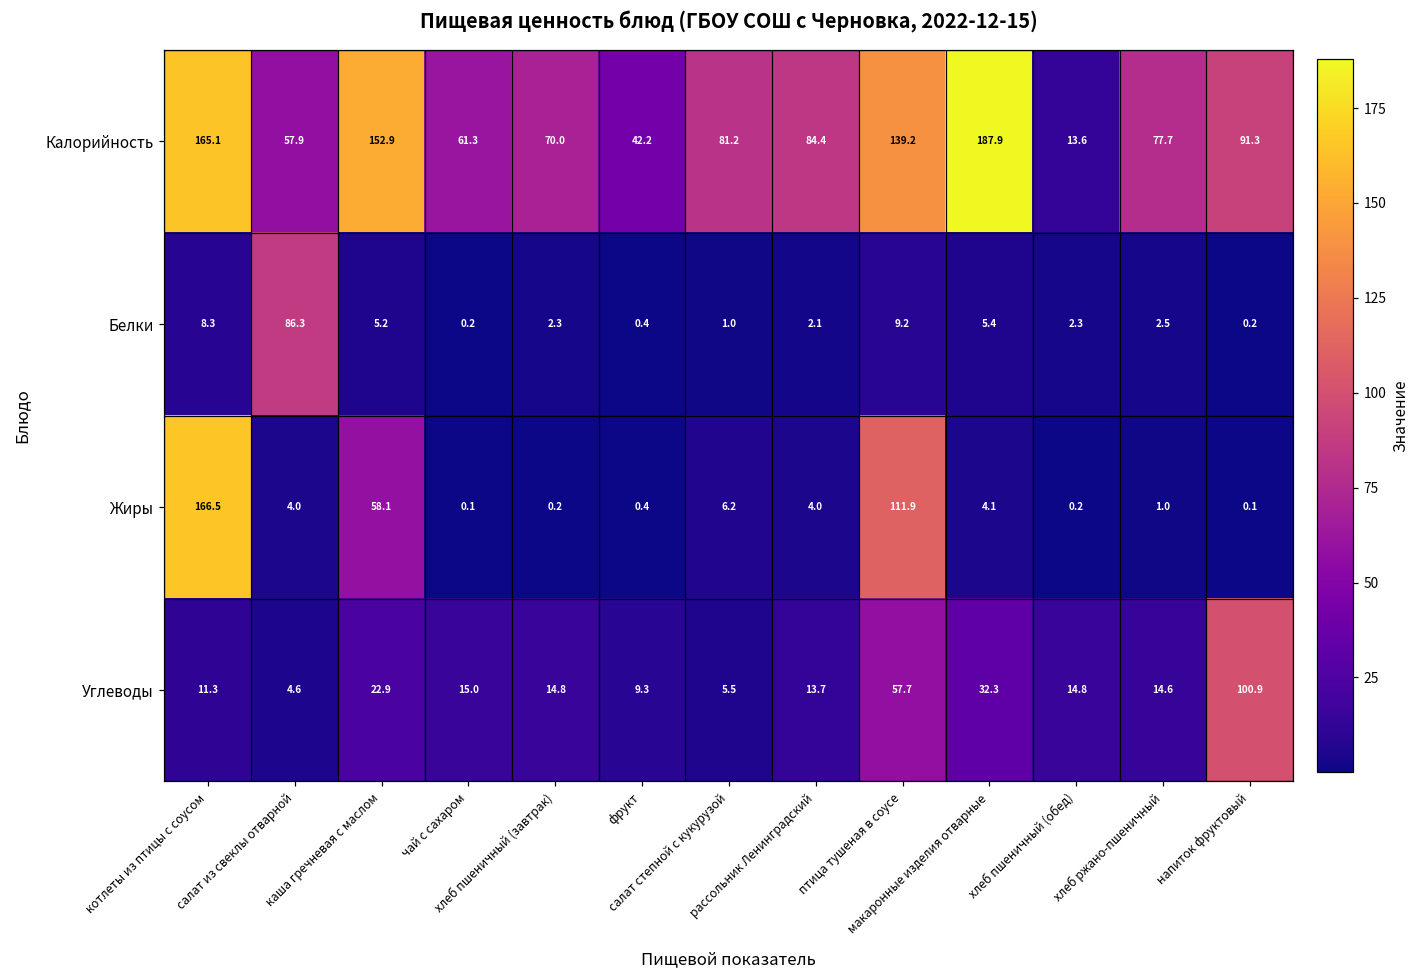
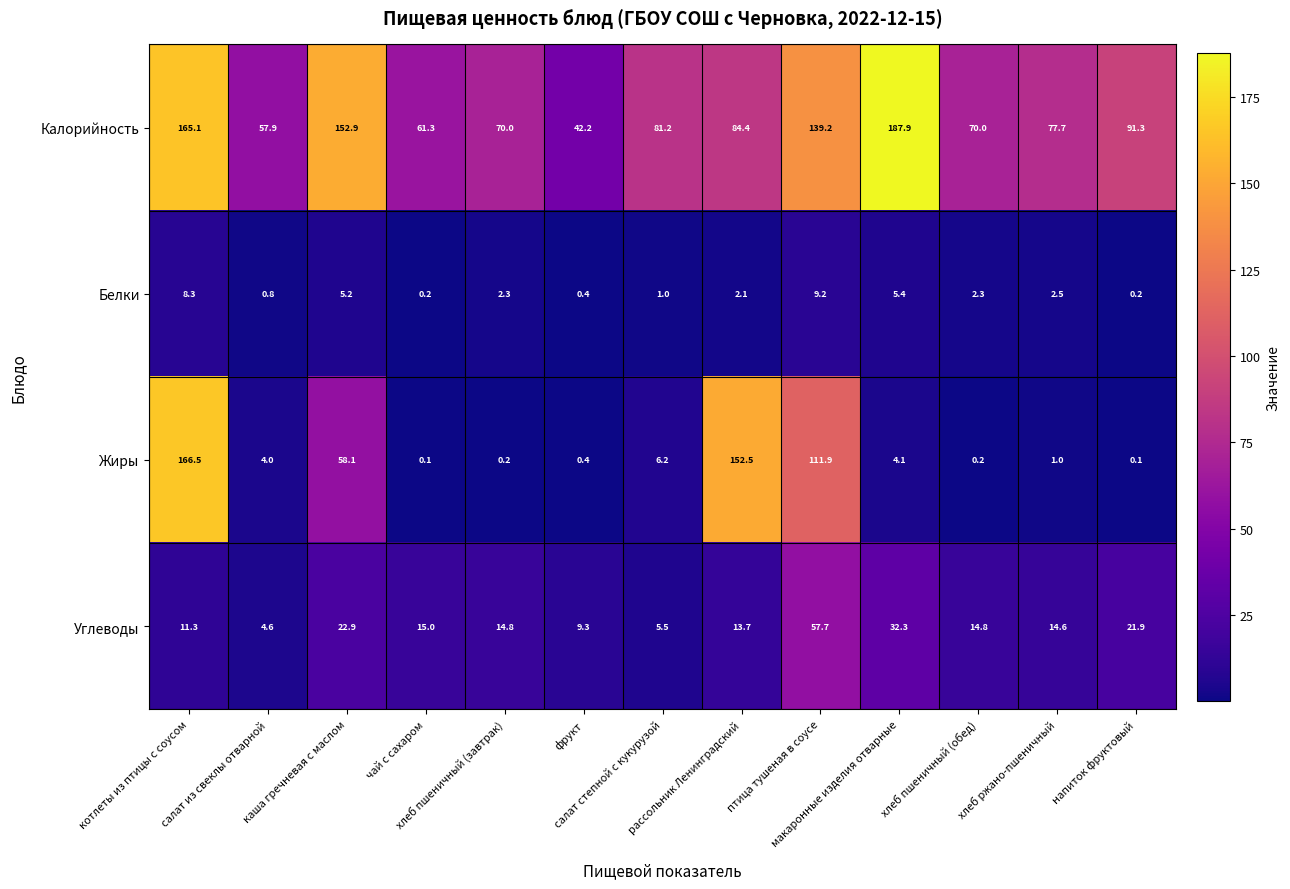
  {
    "Калорийность": {
      "котлеты из птицы с соусом": 165.1,
      "салат из свеклы отварной": 57.9,
      "каша гречневая с маслом": 152.9,
      "чай с сахаром": 61.3,
      "хлеб пшеничный (завтрак)": 70.0,
      "фрукт": 42.2,
      "салат степной с кукурузой": 81.2,
      "рассольник Ленинградский": 84.4,
      "птица тушеная в соусе": 139.2,
      "макаронные изделия отварные": 187.9,
-     "хлеб пшеничный (обед)": 13.6,
+     "хлеб пшеничный (обед)": 70.0,
      "хлеб ржано-пшеничный": 77.7,
      "напиток фруктовый": 91.3
    },
    "Белки": {
      "котлеты из птицы с соусом": 8.3,
-     "салат из свеклы отварной": 86.3,
+     "салат из свеклы отварной": 0.8,
      "каша гречневая с маслом": 5.2,
      "чай с сахаром": 0.2,
      "хлеб пшеничный (завтрак)": 2.3,
      "фрукт": 0.4,
      "салат степной с кукурузой": 1.0,
      "рассольник Ленинградский": 2.1,
      "птица тушеная в соусе": 9.2,
      "макаронные изделия отварные": 5.4,
      "хлеб пшеничный (обед)": 2.3,
      "хлеб ржано-пшеничный": 2.5,
      "напиток фруктовый": 0.2
    },
    "Жиры": {
      "котлеты из птицы с соусом": 166.5,
      "салат из свеклы отварной": 4.0,
      "каша гречневая с маслом": 58.1,
      "чай с сахаром": 0.1,
      "хлеб пшеничный (завтрак)": 0.2,
      "фрукт": 0.4,
      "салат степной с кукурузой": 6.2,
-     "рассольник Ленинградский": 4.0,
+     "рассольник Ленинградский": 152.5,
      "птица тушеная в соусе": 111.9,
      "макаронные изделия отварные": 4.1,
      "хлеб пшеничный (обед)": 0.2,
      "хлеб ржано-пшеничный": 1.0,
      "напиток фруктовый": 0.1
    },
    "Углеводы": {
      "котлеты из птицы с соусом": 11.3,
      "салат из свеклы отварной": 4.6,
      "каша гречневая с маслом": 22.9,
      "чай с сахаром": 15.0,
      "хлеб пшеничный (завтрак)": 14.8,
      "фрукт": 9.3,
      "салат степной с кукурузой": 5.5,
      "рассольник Ленинградский": 13.7,
      "птица тушеная в соусе": 57.7,
      "макаронные изделия отварные": 32.3,
      "хлеб пшеничный (обед)": 14.8,
      "хлеб ржано-пшеничный": 14.6,
-     "напиток фруктовый": 100.9
+     "напиток фруктовый": 21.9
    }
  }
